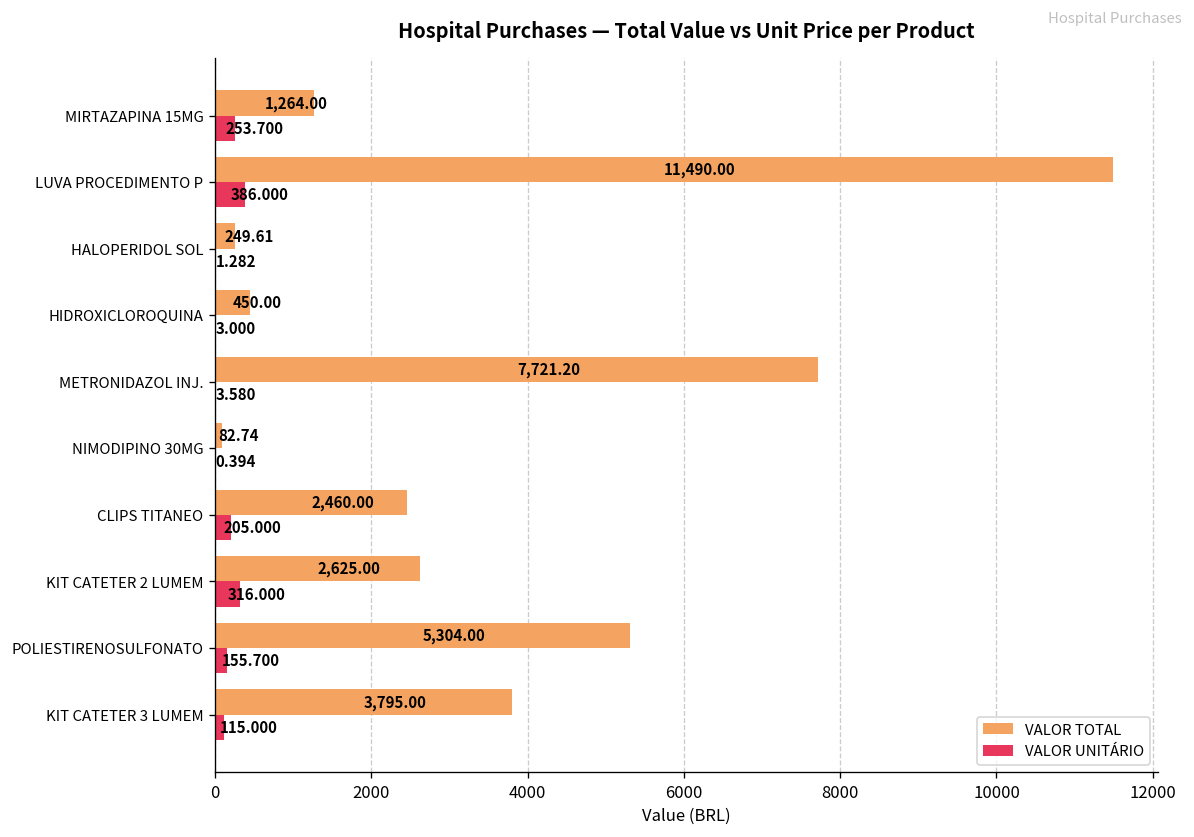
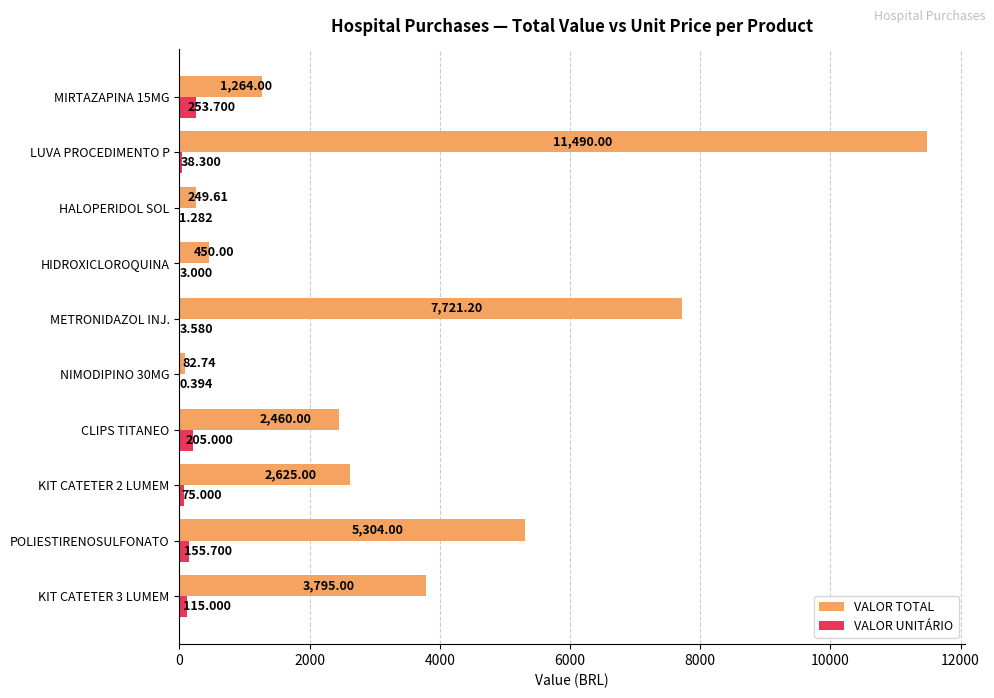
  {
    "VALOR TOTAL": {
      "MIRTAZAPINA 15MG": "1,264.00",
      "LUVA PROCEDIMENTO P": "11,490.00",
      "HALOPERIDOL SOL": "249.61",
      "HIDROXICLOROQUINA": "450.00",
      "METRONIDAZOL INJ.": "7,721.20",
      "NIMODIPINO 30MG": "82.74",
      "CLIPS TITANEO": "2,460.00",
      "KIT CATETER 2 LUMEM": "2,625.00",
      "POLIESTIRENOSULFONATO": "5,304.00",
      "KIT CATETER 3 LUMEM": "3,795.00"
    },
    "VALOR UNITÁRIO": {
      "MIRTAZAPINA 15MG": "253.700",
-     "LUVA PROCEDIMENTO P": "386.000",
+     "LUVA PROCEDIMENTO P": "38.300",
      "HALOPERIDOL SOL": "1.282",
      "HIDROXICLOROQUINA": "3.000",
      "METRONIDAZOL INJ.": "3.580",
      "NIMODIPINO 30MG": "0.394",
      "CLIPS TITANEO": "205.000",
-     "KIT CATETER 2 LUMEM": "316.000",
+     "KIT CATETER 2 LUMEM": "75.000",
      "POLIESTIRENOSULFONATO": "155.700",
      "KIT CATETER 3 LUMEM": "115.000"
    }
  }
